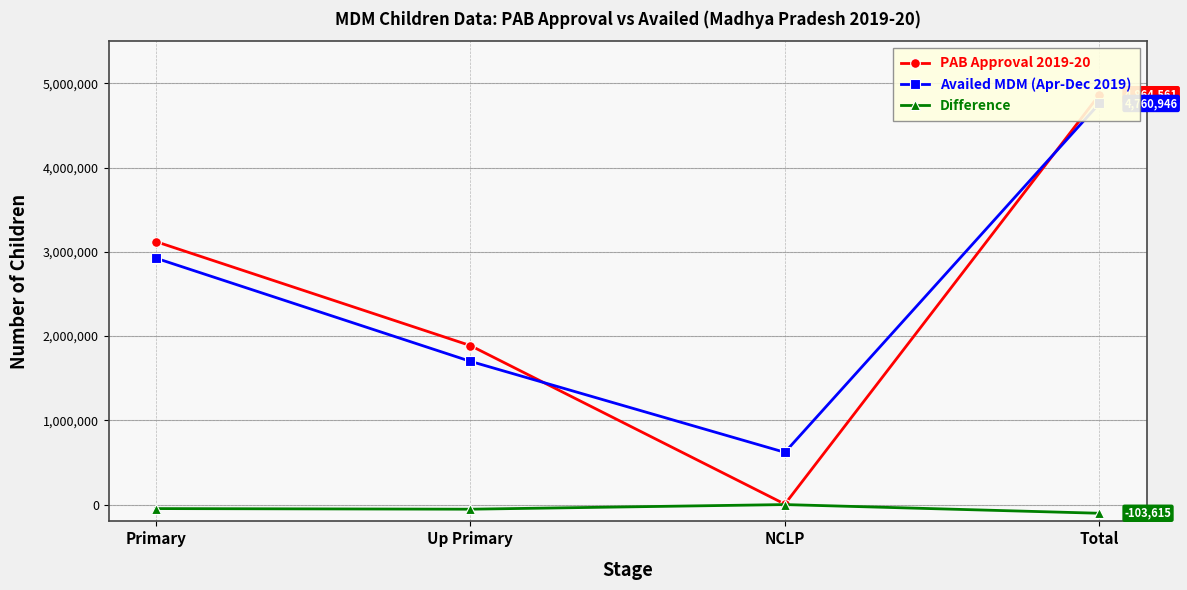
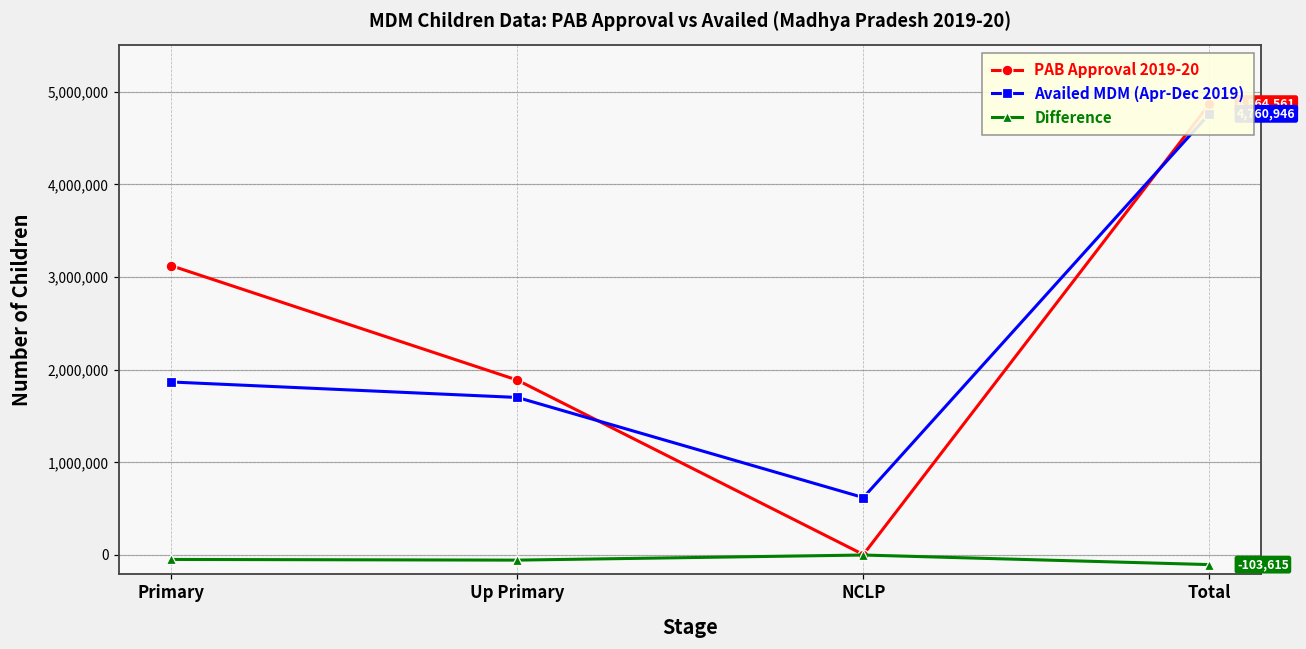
  {
    "PAB Approval 2019-20": {
      "Primary": "3,100,000",
      "Up Primary": "1,900,000"
    },
    "Availed MDM (Apr-Dec 2019)": {
-     "Primary": "2,900,000",
+     "Primary": "1,900,000",
      "Up Primary": "1,700,000",
      "NCLP": "600,000"
    },
    "Difference": {
      "Primary": "0",
      "Up Primary": "-100,000",
      "Total": "-100,000"
    }
  }
